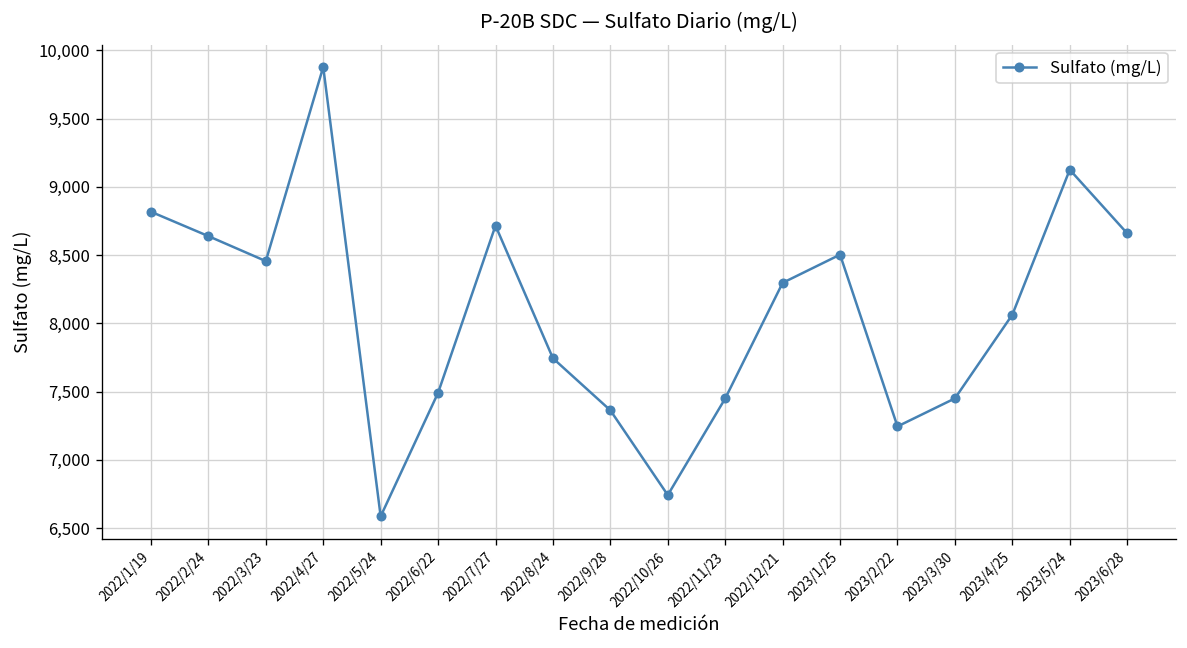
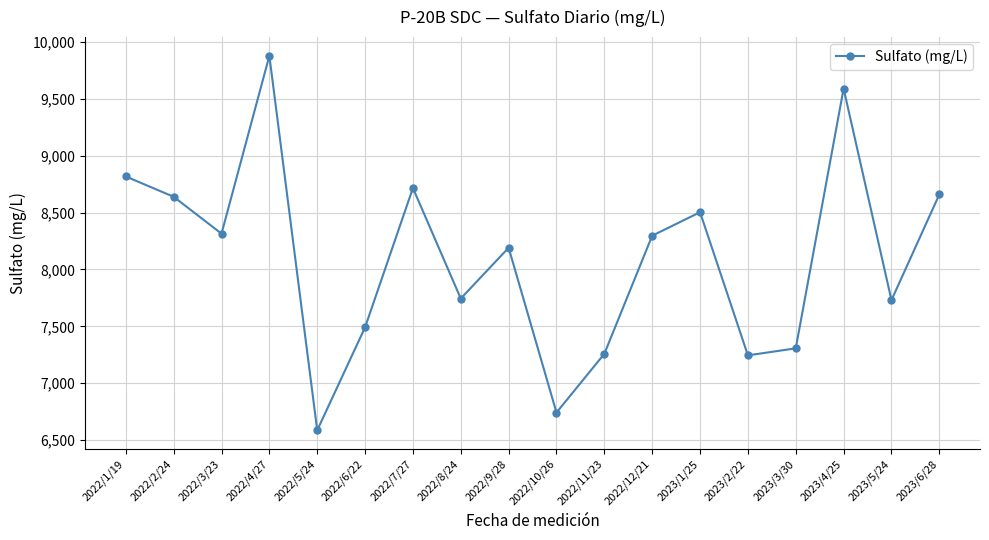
  {
    "2022/1/19": "8,820",
    "2022/2/24": "8,640",
-   "2022/3/23": "8,460",
+   "2022/3/23": "8,310",
    "2022/4/27": "9,880",
    "2022/5/24": "6,590",
    "2022/6/22": "7,490",
    "2022/7/27": "8,720",
    "2022/8/24": "7,740",
-   "2022/9/28": "7,360",
+   "2022/9/28": "8,190",
    "2022/10/26": "6,740",
-   "2022/11/23": "7,450",
+   "2022/11/23": "7,260",
    "2022/12/21": "8,300",
    "2023/1/25": "8,500",
    "2023/2/22": "7,240",
-   "2023/3/30": "7,450",
-   "2023/4/25": "8,060",
-   "2023/5/24": "9,130",
+   "2023/3/30": "7,310",
+   "2023/4/25": "9,590",
+   "2023/5/24": "7,730",
    "2023/6/28": "8,660"
  }
